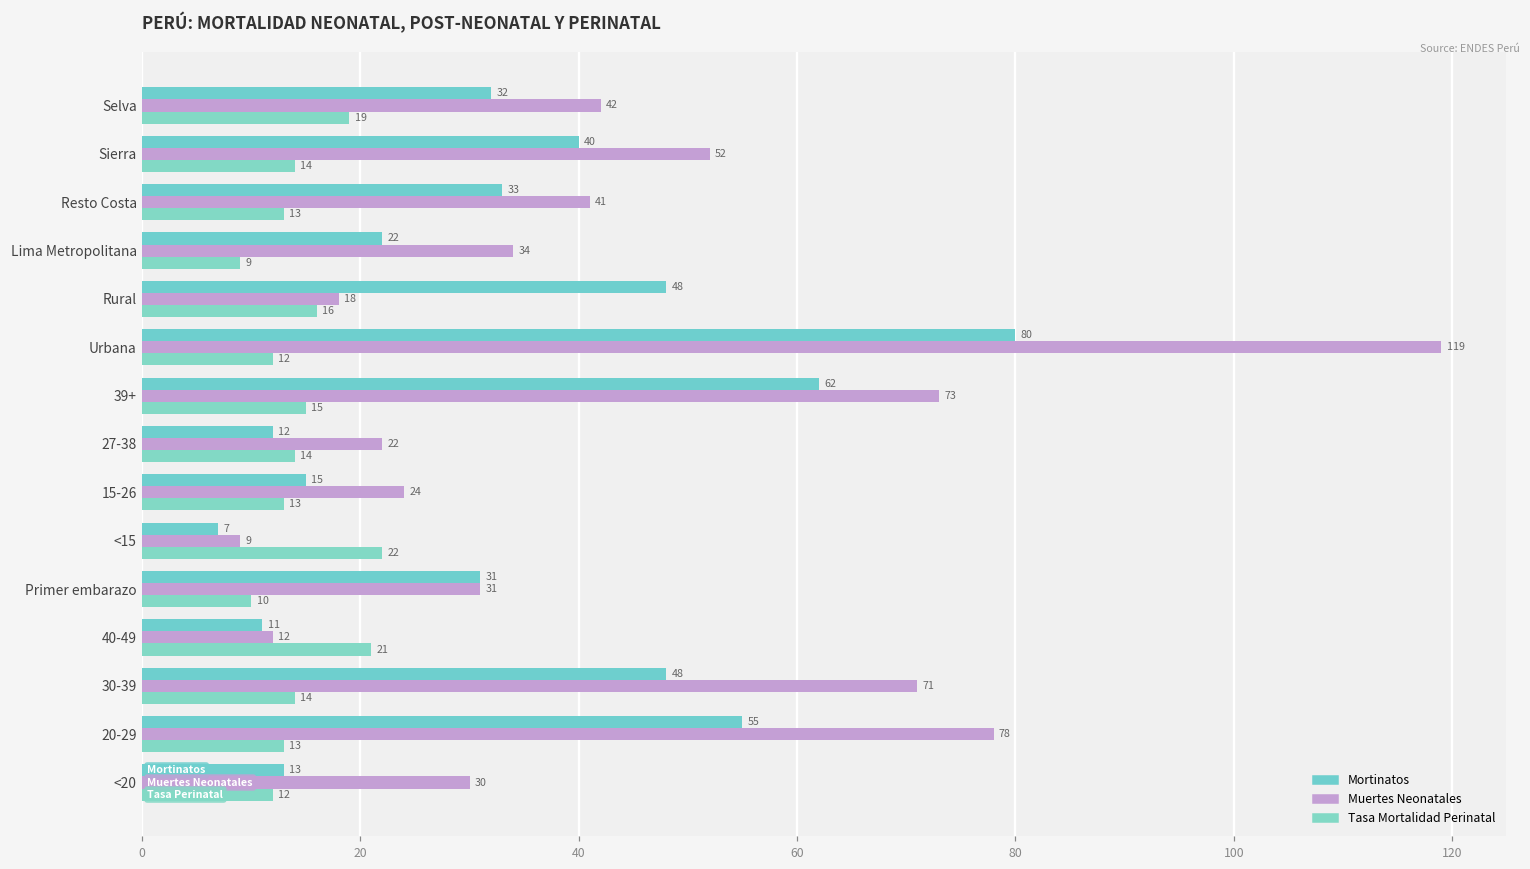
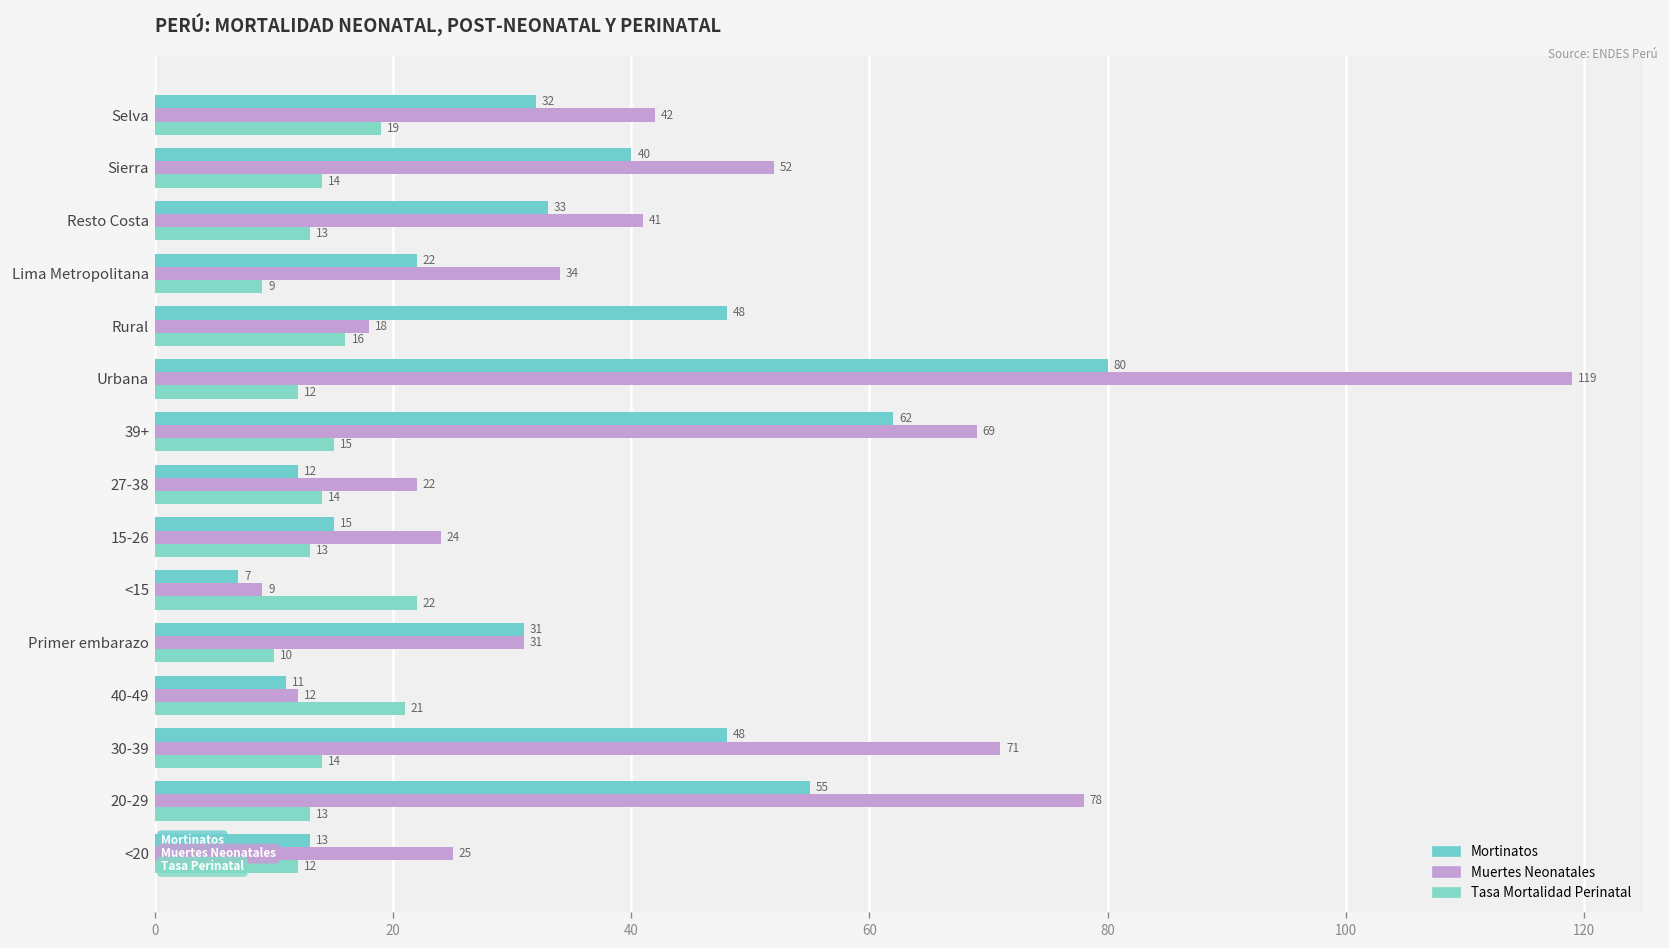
  {
    "Muertes Neonatales": {
      "Selva": 42,
      "Sierra": 52,
      "Resto Costa": 41,
      "Lima Metropolitana": 34,
      "Rural": 18,
      "Urbana": 119,
-     "39+": 73,
+     "39+": 69,
      "27-38": 22,
      "15-26": 24,
      "<15": 9,
      "Primer embarazo": 31,
      "40-49": 12,
      "30-39": 71,
      "20-29": 78,
-     "<20": 30
+     "<20": 25
    }
  }
